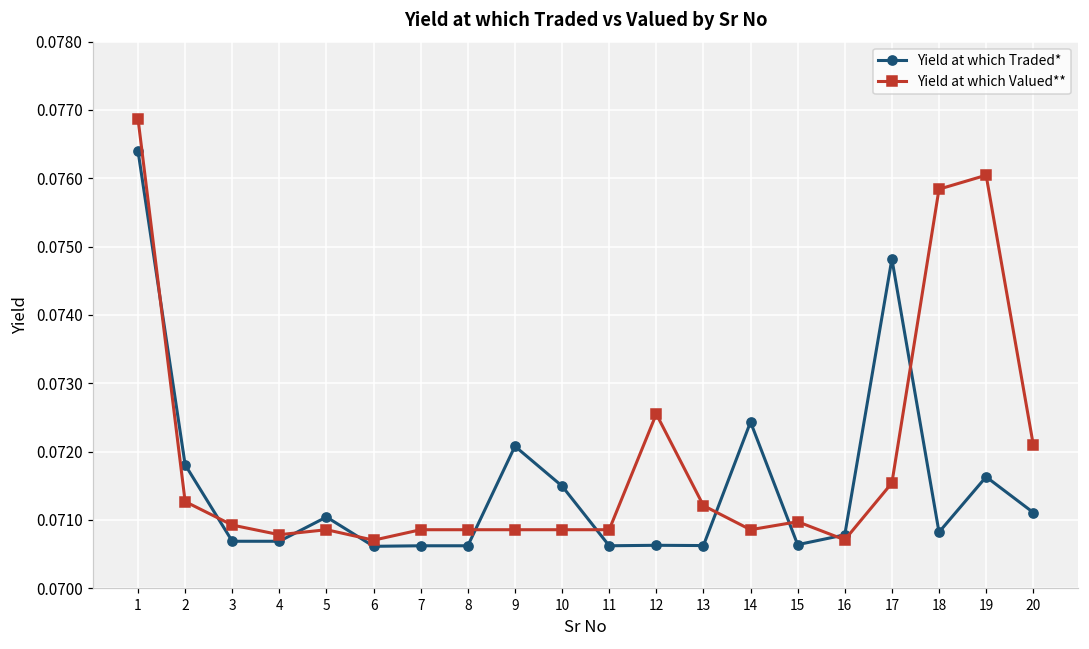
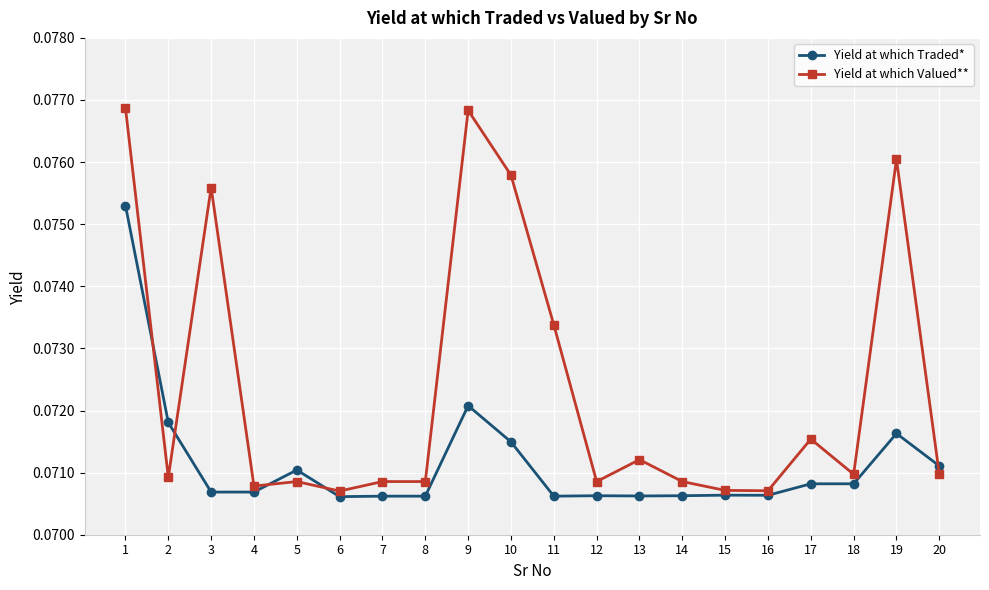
  {
    "Yield at which Traded*": {
-     "1": 0.0764,
+     "1": 0.0753,
      "2": 0.0718,
      "3": 0.0707,
      "4": 0.0707,
      "5": 0.0710,
      "6": 0.0706,
      "7": 0.0706,
      "8": 0.0706,
      "9": 0.0721,
      "10": 0.0715,
      "11": 0.0706,
      "12": 0.0706,
      "13": 0.0706,
-     "14": 0.0724,
+     "14": 0.0706,
      "15": 0.0706,
-     "16": 0.0708,
-     "17": 0.0748,
+     "16": 0.0706,
+     "17": 0.0708,
      "18": 0.0708,
      "19": 0.0716,
      "20": 0.0711
    },
    "Yield at which Valued**": {
      "1": 0.0769,
-     "2": 0.0713,
-     "3": 0.0709,
+     "2": 0.0709,
+     "3": 0.0756,
      "4": 0.0708,
      "5": 0.0709,
      "6": 0.0707,
      "7": 0.0709,
      "8": 0.0709,
-     "9": 0.0709,
-     "10": 0.0709,
-     "11": 0.0709,
-     "12": 0.0726,
+     "9": 0.0768,
+     "10": 0.0758,
+     "11": 0.0734,
+     "12": 0.0709,
      "13": 0.0712,
      "14": 0.0709,
-     "15": 0.0710,
+     "15": 0.0707,
      "16": 0.0707,
      "17": 0.0715,
-     "18": 0.0758,
+     "18": 0.0710,
      "19": 0.0760,
-     "20": 0.0721
+     "20": 0.0710
    }
  }
